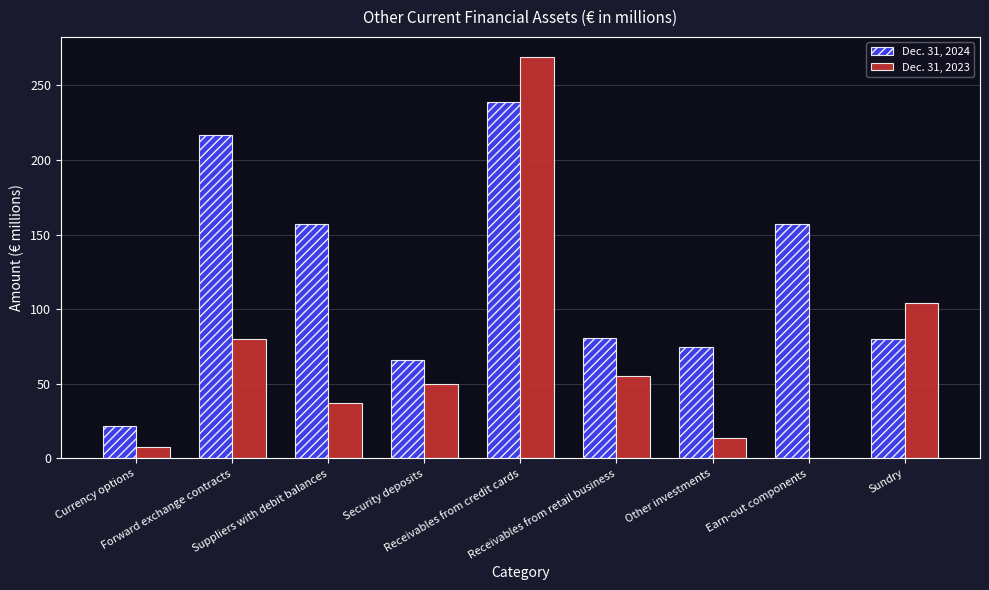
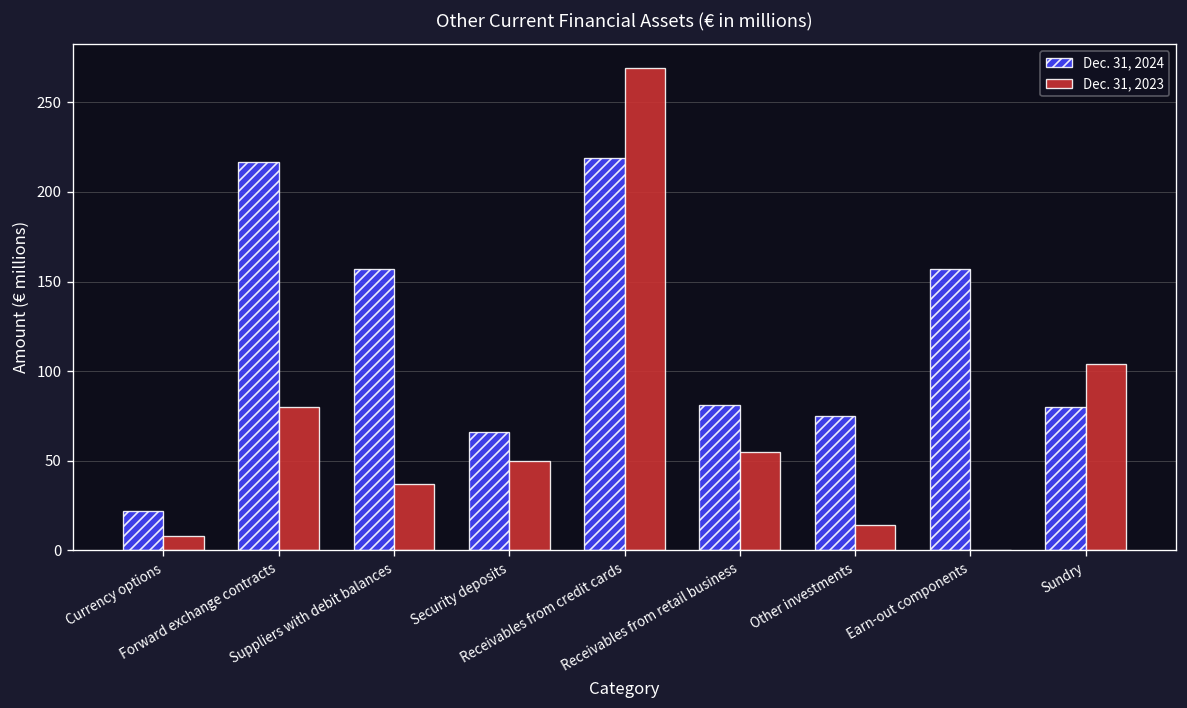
  {
    "Dec. 31, 2024": {
      "Currency options": 22,
      "Forward exchange contracts": 217,
      "Suppliers with debit balances": 157,
      "Security deposits": 66,
-     "Receivables from credit cards": 239,
+     "Receivables from credit cards": 219,
      "Receivables from retail business": 81,
      "Other investments": 75,
      "Earn-out components": 157,
      "Sundry": 80
    },
    "Dec. 31, 2023": {
      "Currency options": 8,
      "Forward exchange contracts": 80,
      "Suppliers with debit balances": 37,
      "Security deposits": 50,
      "Receivables from credit cards": 269,
      "Receivables from retail business": 55,
      "Other investments": 14,
      "Earn-out components": 0,
      "Sundry": 104
    }
  }
